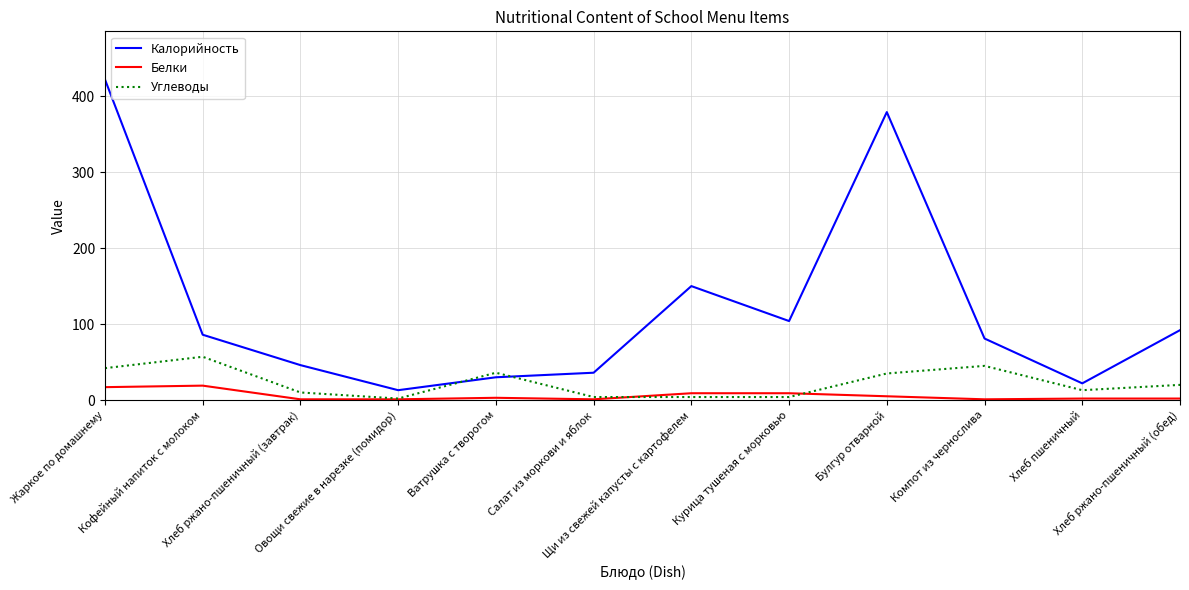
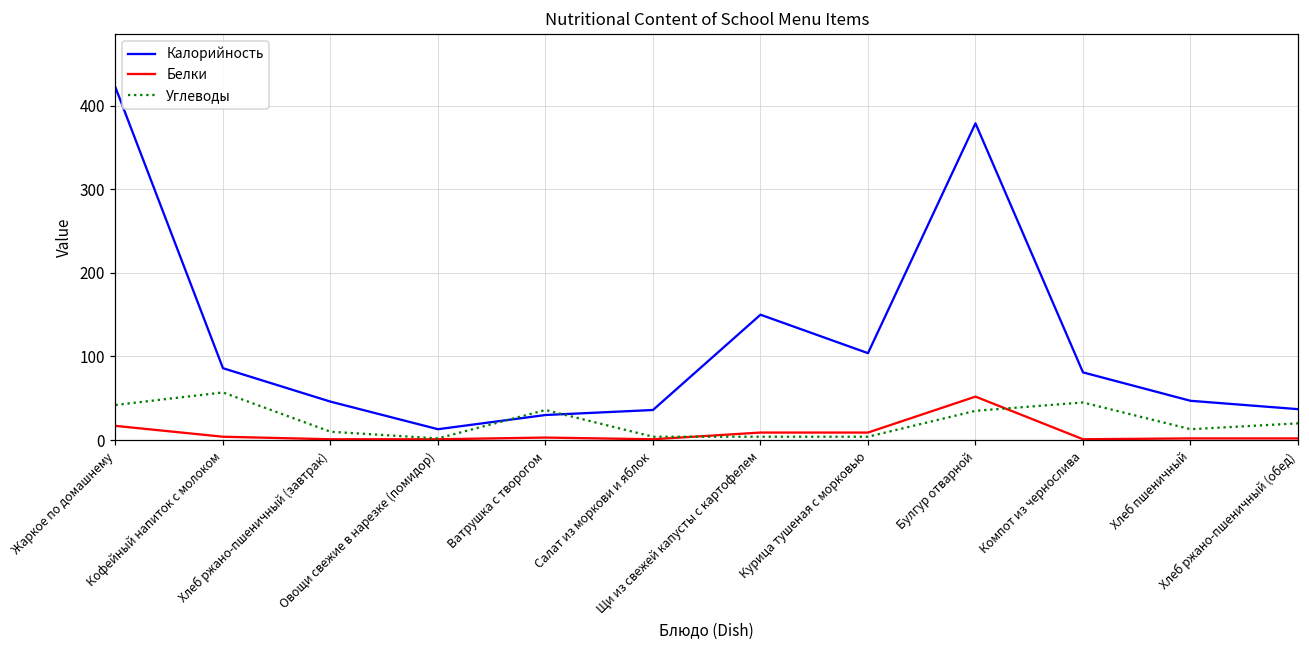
  {
    "Калорийность": {
      "Жаркое по домашнему": 420,
      "Кофейный напиток с молоком": 90,
      "Хлеб ржано-пшеничный (завтрак)": 50,
      "Овощи свежие в нарезке (помидор)": 10,
      "Ватрушка с творогом": 30,
      "Салат из моркови и яблок": 40,
      "Щи из свежей капусты с картофелем": 150,
      "Курица тушеная с морковью": 100,
      "Булгур отварной": 380,
      "Компот из чернослива": 80,
-     "Хлеб пшеничный": 20,
-     "Хлеб ржано-пшеничный (обед)": 90
+     "Хлеб пшеничный": 50,
+     "Хлеб ржано-пшеничный (обед)": 40
    },
    "Белки": {
      "Жаркое по домашнему": 20,
-     "Кофейный напиток с молоком": 20,
+     "Кофейный напиток с молоком": 0,
      "Хлеб ржано-пшеничный (завтрак)": 0,
      "Ватрушка с творогом": 0,
      "Щи из свежей капусты с картофелем": 10,
      "Курица тушеная с морковью": 10,
-     "Булгур отварной": 10,
+     "Булгур отварной": 50,
      "Компот из чернослива": 0,
      "Хлеб пшеничный": 0,
      "Хлеб ржано-пшеничный (обед)": 0
    },
    "Углеводы": {
      "Жаркое по домашнему": 40,
      "Кофейный напиток с молоком": 60,
      "Хлеб ржано-пшеничный (завтрак)": 10,
      "Ватрушка с творогом": 40,
      "Щи из свежей капусты с картофелем": 0,
      "Курица тушеная с морковью": 0,
      "Булгур отварной": 40,
      "Компот из чернослива": 50,
      "Хлеб пшеничный": 10,
      "Хлеб ржано-пшеничный (обед)": 20
    }
  }
